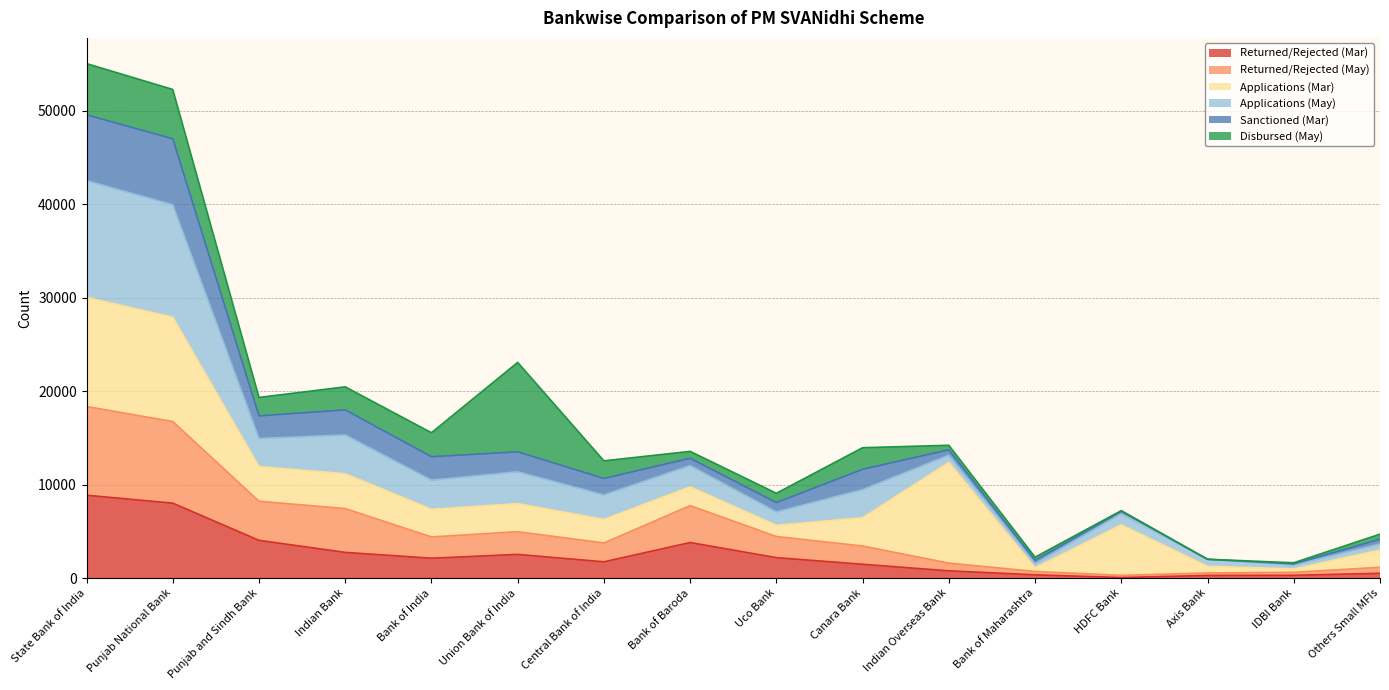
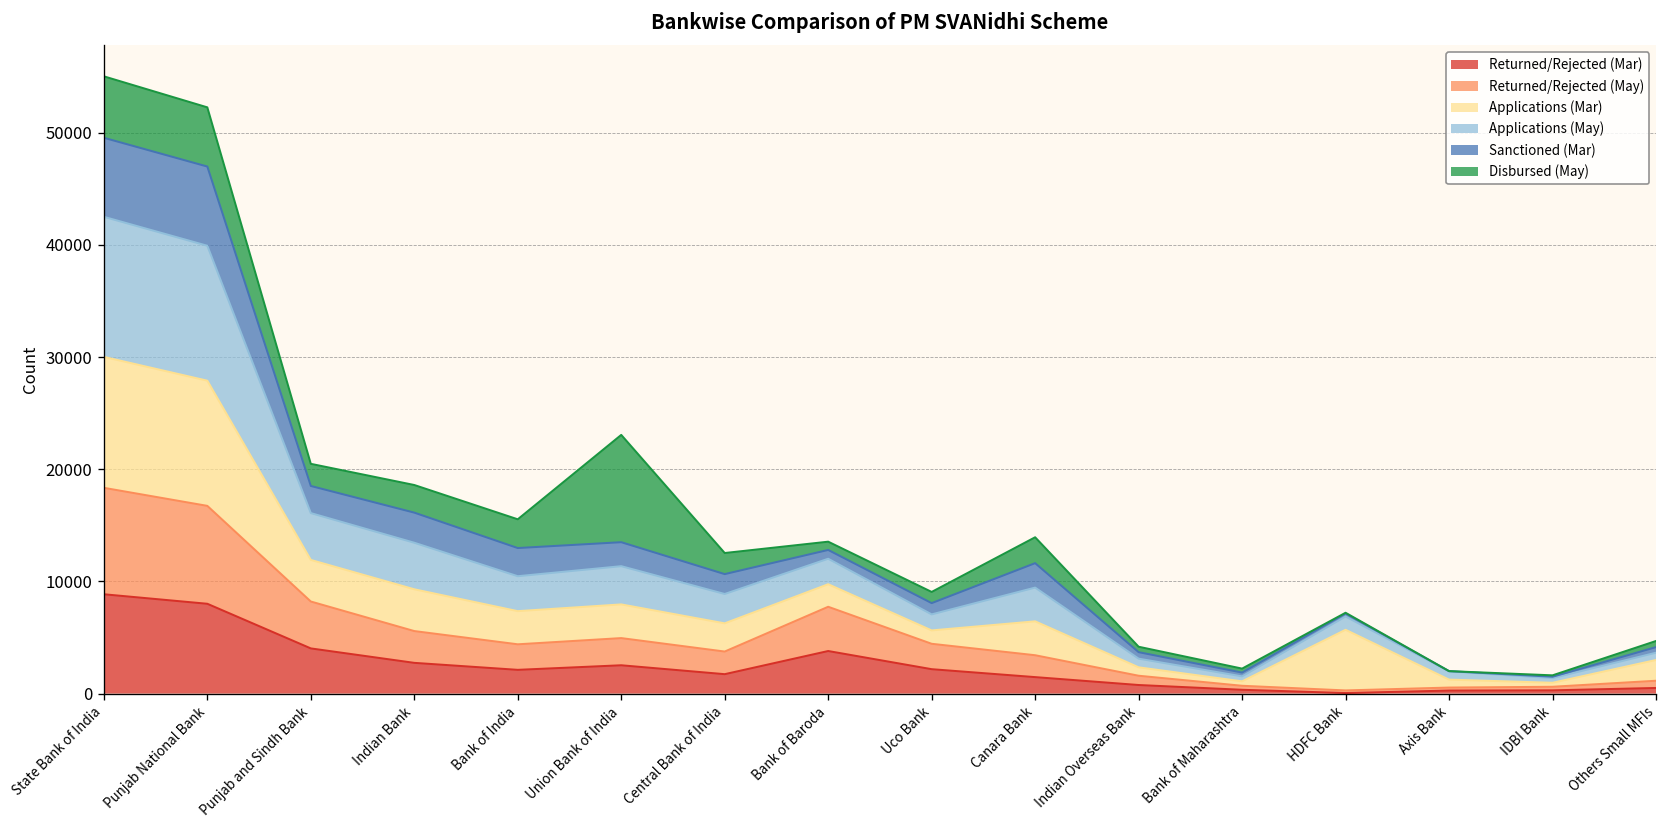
  {
    "Returned/Rejected (Mar)": {
      "State Bank of India": 9000,
      "Punjab National Bank": 8000,
      "Punjab and Sindh Bank": 4000,
      "Indian Bank": 3000,
      "Bank of India": 2000,
      "Union Bank of India": 3000,
      "Central Bank of India": 2000,
      "Bank of Baroda": 4000,
      "Uco Bank": 2000,
      "Canara Bank": 1000,
      "Indian Overseas Bank": 1000,
      "Bank of Maharashtra": 0,
      "IDBI Bank": 0,
      "Others Small MFIs": 1000
    },
    "Returned/Rejected (May)": {
      "State Bank of India": 9000,
      "Punjab National Bank": 9000,
      "Punjab and Sindh Bank": 4000,
-     "Indian Bank": 5000,
+     "Indian Bank": 3000,
      "Bank of India": 2000,
      "Union Bank of India": 2000,
      "Central Bank of India": 2000,
      "Bank of Baroda": 4000,
      "Uco Bank": 2000,
      "Canara Bank": 2000,
      "Indian Overseas Bank": 1000,
      "Bank of Maharashtra": 0,
      "IDBI Bank": 0,
      "Others Small MFIs": 1000
    },
    "Applications (Mar)": {
      "State Bank of India": 12000,
      "Punjab National Bank": 11000,
      "Punjab and Sindh Bank": 4000,
      "Indian Bank": 4000,
      "Bank of India": 3000,
      "Union Bank of India": 3000,
      "Central Bank of India": 3000,
      "Bank of Baroda": 2000,
      "Uco Bank": 1000,
      "Canara Bank": 3000,
-     "Indian Overseas Bank": 11000,
+     "Indian Overseas Bank": 1000,
      "Bank of Maharashtra": 0,
      "HDFC Bank": 5000,
      "Axis Bank": 1000,
      "IDBI Bank": 0,
      "Others Small MFIs": 2000
    },
    "Applications (May)": {
      "State Bank of India": 12000,
      "Punjab National Bank": 12000,
-     "Punjab and Sindh Bank": 3000,
+     "Punjab and Sindh Bank": 4000,
      "Indian Bank": 4000,
      "Bank of India": 3000,
      "Union Bank of India": 3000,
      "Central Bank of India": 3000,
      "Bank of Baroda": 2000,
      "Uco Bank": 1000,
      "Canara Bank": 3000,
      "Indian Overseas Bank": 1000,
      "Bank of Maharashtra": 0,
      "HDFC Bank": 1000,
      "Others Small MFIs": 1000
    },
    "Sanctioned (Mar)": {
      "State Bank of India": 7000,
      "Punjab National Bank": 7000,
      "Punjab and Sindh Bank": 2000,
      "Indian Bank": 3000,
      "Bank of India": 3000,
      "Union Bank of India": 2000,
      "Central Bank of India": 2000,
      "Bank of Baroda": 1000,
      "Uco Bank": 1000,
      "Canara Bank": 2000,
      "Indian Overseas Bank": 1000,
      "Bank of Maharashtra": 0,
      "Others Small MFIs": 1000
    },
    "Disbursed (May)": {
      "State Bank of India": 5000,
      "Punjab National Bank": 5000,
      "Punjab and Sindh Bank": 2000,
      "Indian Bank": 2000,
      "Bank of India": 3000,
      "Union Bank of India": 10000,
      "Central Bank of India": 2000,
      "Bank of Baroda": 1000,
      "Uco Bank": 1000,
      "Canara Bank": 2000,
      "Indian Overseas Bank": 0,
      "Bank of Maharashtra": 0,
      "Others Small MFIs": 1000
    }
  }
